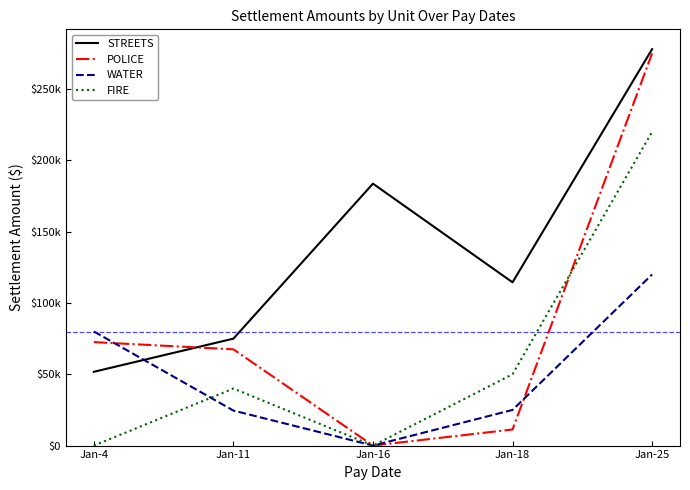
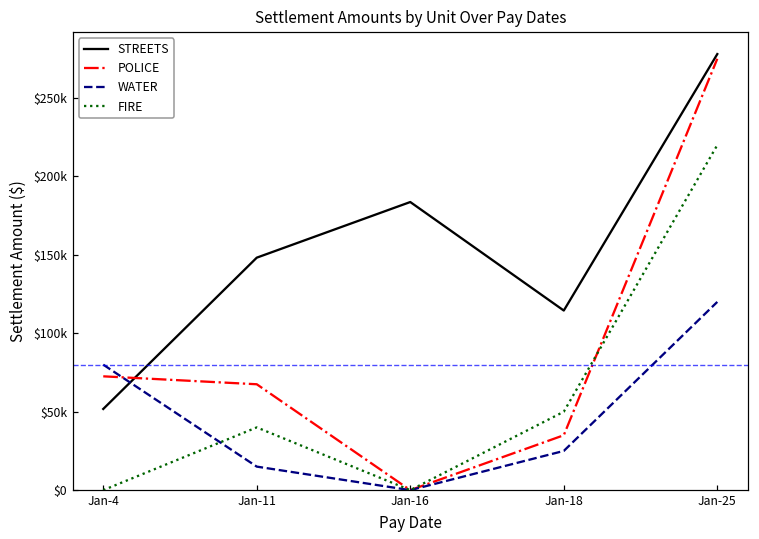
  {
    "STREETS": {
      "Jan-4": "$52000",
-     "Jan-11": "$75000",
+     "Jan-11": "$148000",
      "Jan-16": "$184000",
      "Jan-18": "$115000",
      "Jan-25": "$278000"
    },
    "POLICE": {
      "Jan-4": "$73000",
      "Jan-11": "$68000",
-     "Jan-18": "$11000",
+     "Jan-18": "$35000",
      "Jan-25": "$275000"
    },
    "WATER": {
      "Jan-4": "$80000",
-     "Jan-11": "$25000",
+     "Jan-11": "$15000",
      "Jan-18": "$25000",
      "Jan-25": "$120000"
    },
    "FIRE": {
      "Jan-4": "$0",
      "Jan-11": "$40000",
      "Jan-18": "$50000",
      "Jan-25": "$220000"
    }
  }
